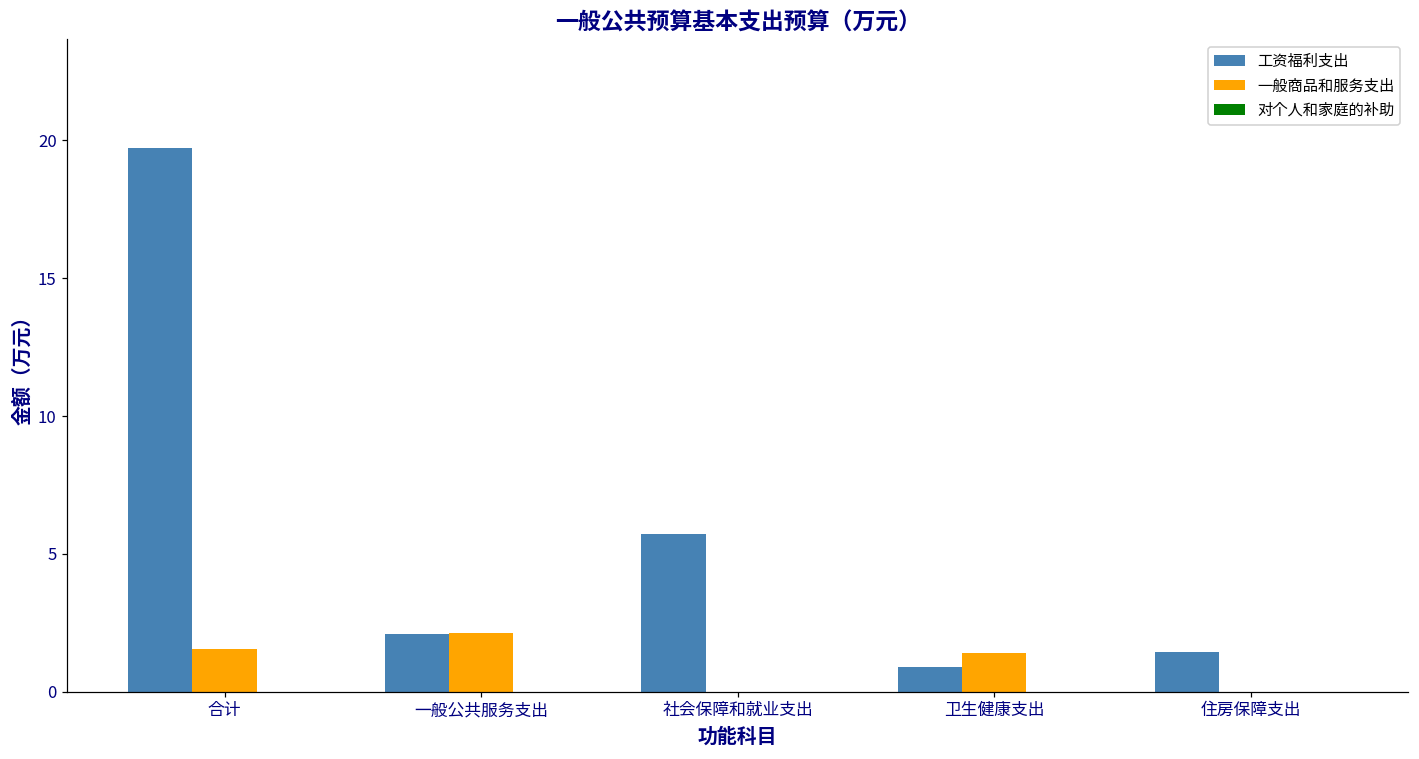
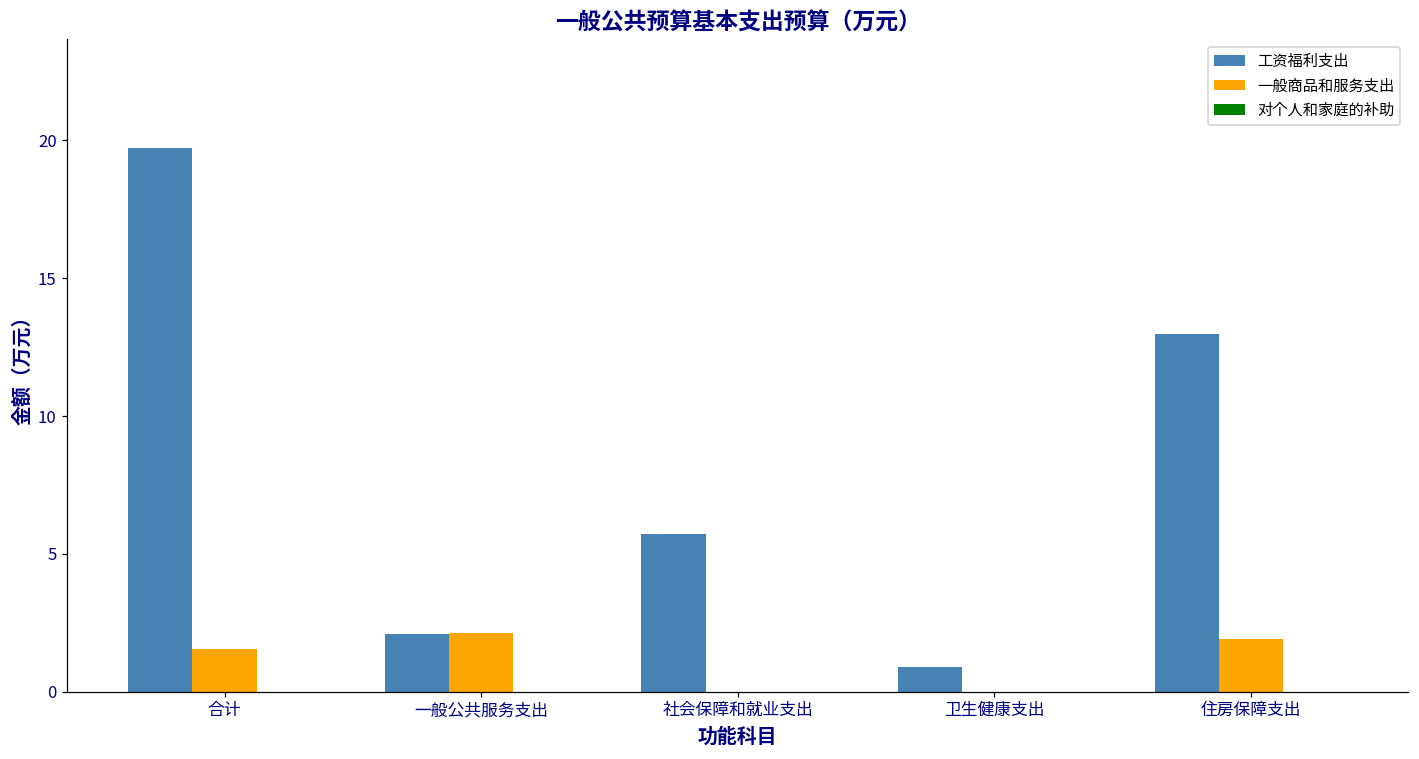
  {
    "工资福利支出": {
      "合计": 19.7,
      "一般公共服务支出": 2.1,
      "社会保障和就业支出": 5.7,
      "卫生健康支出": 0.9,
-     "住房保障支出": 1.5
+     "住房保障支出": 13.0
    },
    "一般商品和服务支出": {
      "合计": 1.5,
      "一般公共服务支出": 2.1,
      "社会保障和就业支出": 0.0,
-     "卫生健康支出": 1.4,
-     "住房保障支出": 0.0
+     "卫生健康支出": 0.0,
+     "住房保障支出": 1.9
    },
    "对个人和家庭的补助": {
      "合计": 0.0,
      "一般公共服务支出": 0.0,
      "社会保障和就业支出": 0.0,
      "卫生健康支出": 0.0,
      "住房保障支出": 0.0
    }
  }
